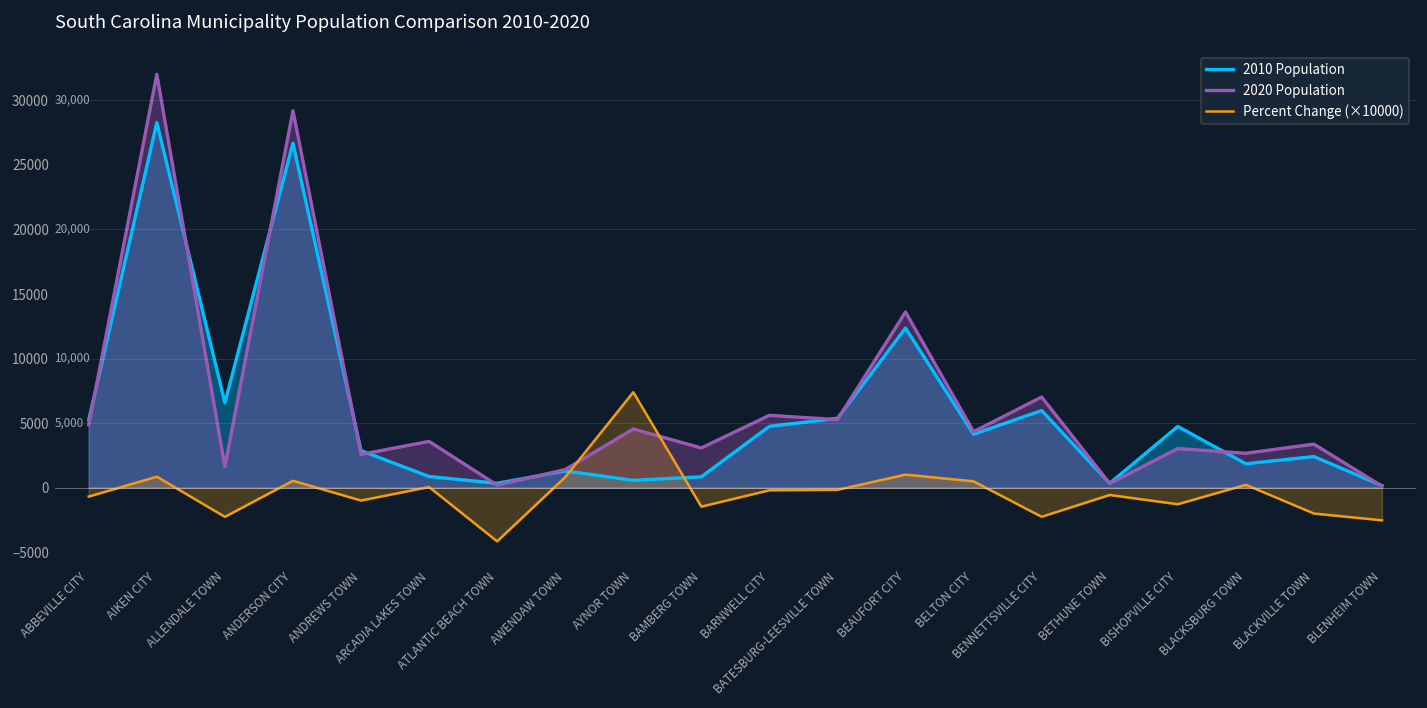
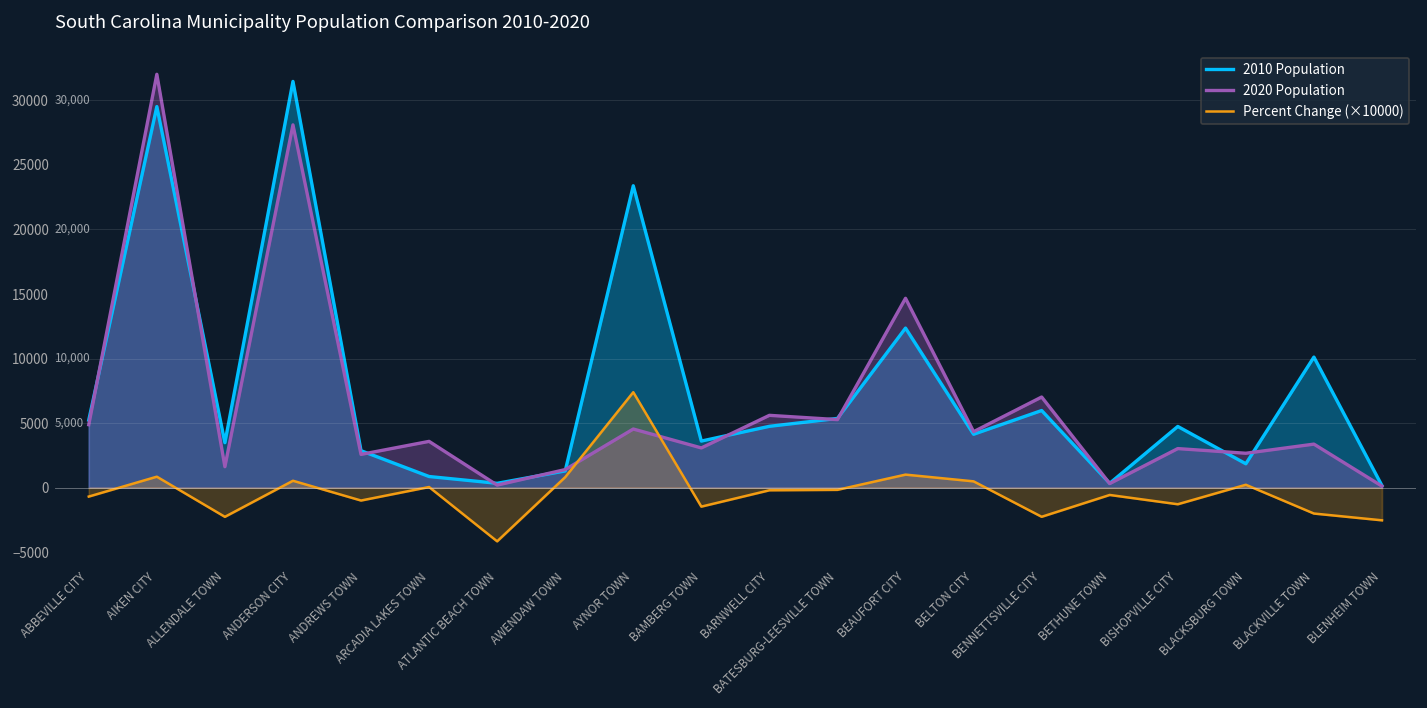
  {
    "2010 Population": {
-     "AIKEN CITY": 28300,
-     "ALLENDALE TOWN": 6600,
-     "ANDERSON CITY": 26700,
+     "AIKEN CITY": 29500,
+     "ALLENDALE TOWN": 3500,
+     "ANDERSON CITY": 31500,
      "ANDREWS TOWN": 2900,
      "ARCADIA LAKES TOWN": 900,
-     "AYNOR TOWN": 600,
-     "BAMBERG TOWN": 800,
+     "AYNOR TOWN": 23400,
+     "BAMBERG TOWN": 3600,
      "BARNWELL CITY": 4800,
      "BEAUFORT CITY": 12400,
      "BENNETTSVILLE CITY": 6000,
      "BISHOPVILLE CITY": 4700,
      "BLACKSBURG TOWN": 1800,
-     "BLACKVILLE TOWN": 2400
+     "BLACKVILLE TOWN": 10100
    },
    "2020 Population": {
      "AIKEN CITY": 32000,
      "ALLENDALE TOWN": 1600,
-     "ANDERSON CITY": 29200,
+     "ANDERSON CITY": 28100,
      "ANDREWS TOWN": 2600,
      "ARCADIA LAKES TOWN": 3600,
      "AYNOR TOWN": 4500,
      "BAMBERG TOWN": 3100,
      "BARNWELL CITY": 5600,
-     "BEAUFORT CITY": 13600,
+     "BEAUFORT CITY": 14700,
      "BENNETTSVILLE CITY": 7000,
      "BISHOPVILLE CITY": 3000,
      "BLACKSBURG TOWN": 2700,
      "BLACKVILLE TOWN": 3400
    }
  }
